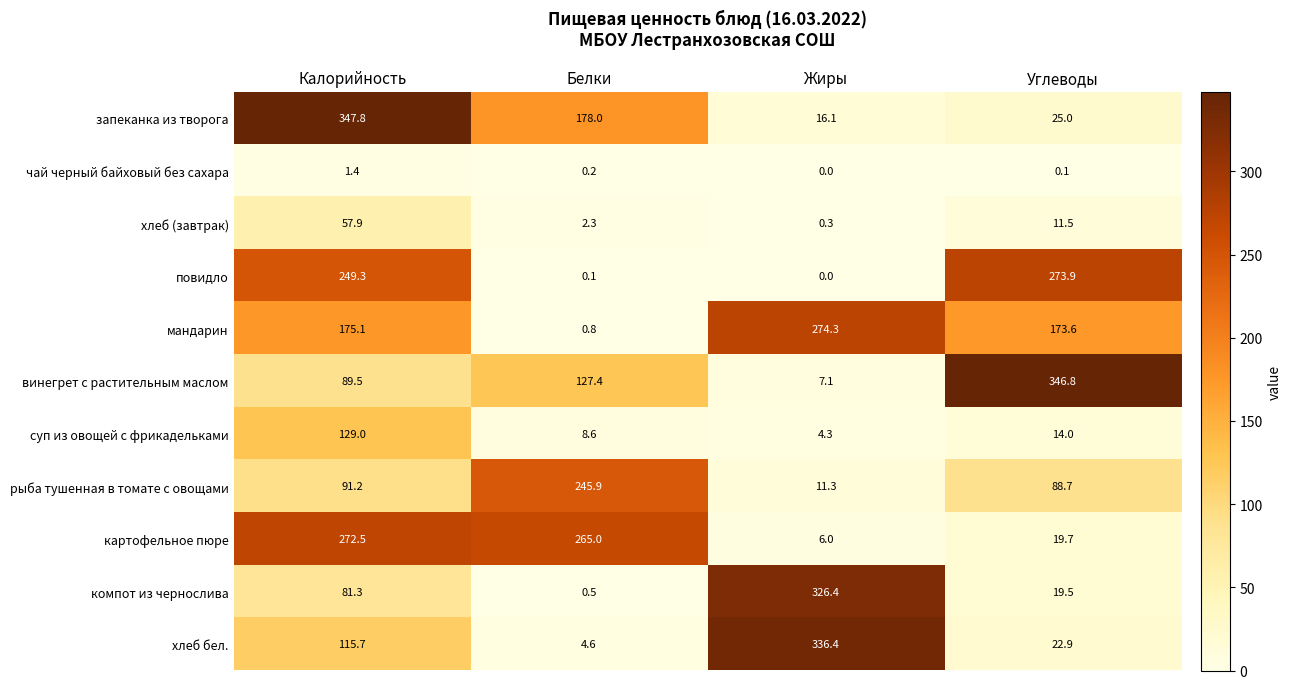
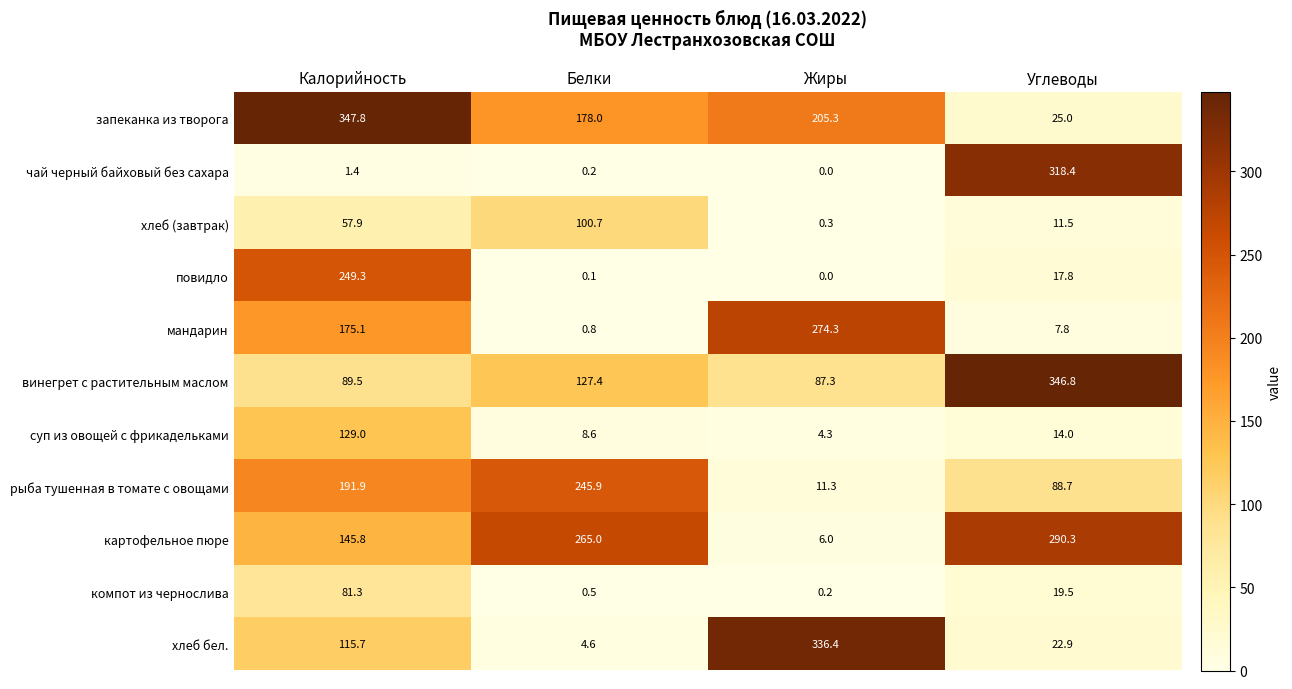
  {
    "запеканка из творога": {
      "Калорийность": 347.8,
      "Белки": 178.0,
-     "Жиры": 16.1,
+     "Жиры": 205.3,
      "Углеводы": 25.0
    },
    "чай черный байховый без сахара": {
      "Калорийность": 1.4,
      "Белки": 0.2,
      "Жиры": 0.0,
-     "Углеводы": 0.1
+     "Углеводы": 318.4
    },
    "хлеб (завтрак)": {
      "Калорийность": 57.9,
-     "Белки": 2.3,
+     "Белки": 100.7,
      "Жиры": 0.3,
      "Углеводы": 11.5
    },
    "повидло": {
      "Калорийность": 249.3,
      "Белки": 0.1,
      "Жиры": 0.0,
-     "Углеводы": 273.9
+     "Углеводы": 17.8
    },
    "мандарин": {
      "Калорийность": 175.1,
      "Белки": 0.8,
      "Жиры": 274.3,
-     "Углеводы": 173.6
+     "Углеводы": 7.8
    },
    "винегрет с растительным маслом": {
      "Калорийность": 89.5,
      "Белки": 127.4,
-     "Жиры": 7.1,
+     "Жиры": 87.3,
      "Углеводы": 346.8
    },
    "суп из овощей с фрикадельками": {
      "Калорийность": 129.0,
      "Белки": 8.6,
      "Жиры": 4.3,
      "Углеводы": 14.0
    },
    "рыба тушенная в томате с овощами": {
-     "Калорийность": 91.2,
+     "Калорийность": 191.9,
      "Белки": 245.9,
      "Жиры": 11.3,
      "Углеводы": 88.7
    },
    "картофельное пюре": {
-     "Калорийность": 272.5,
+     "Калорийность": 145.8,
      "Белки": 265.0,
      "Жиры": 6.0,
-     "Углеводы": 19.7
+     "Углеводы": 290.3
    },
    "компот из чернослива": {
      "Калорийность": 81.3,
      "Белки": 0.5,
-     "Жиры": 326.4,
+     "Жиры": 0.2,
      "Углеводы": 19.5
    },
    "хлеб бел.": {
      "Калорийность": 115.7,
      "Белки": 4.6,
      "Жиры": 336.4,
      "Углеводы": 22.9
    }
  }
